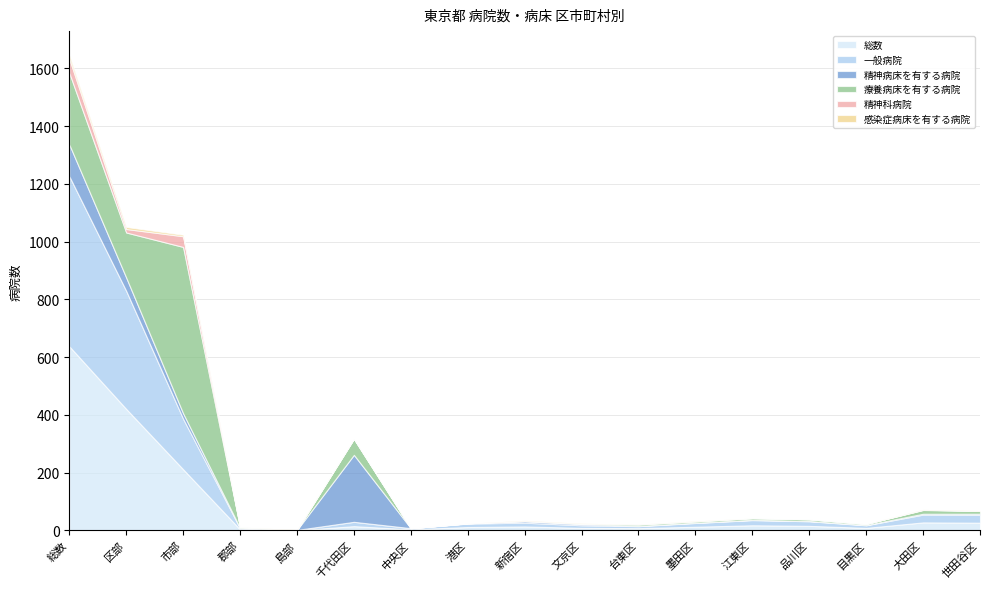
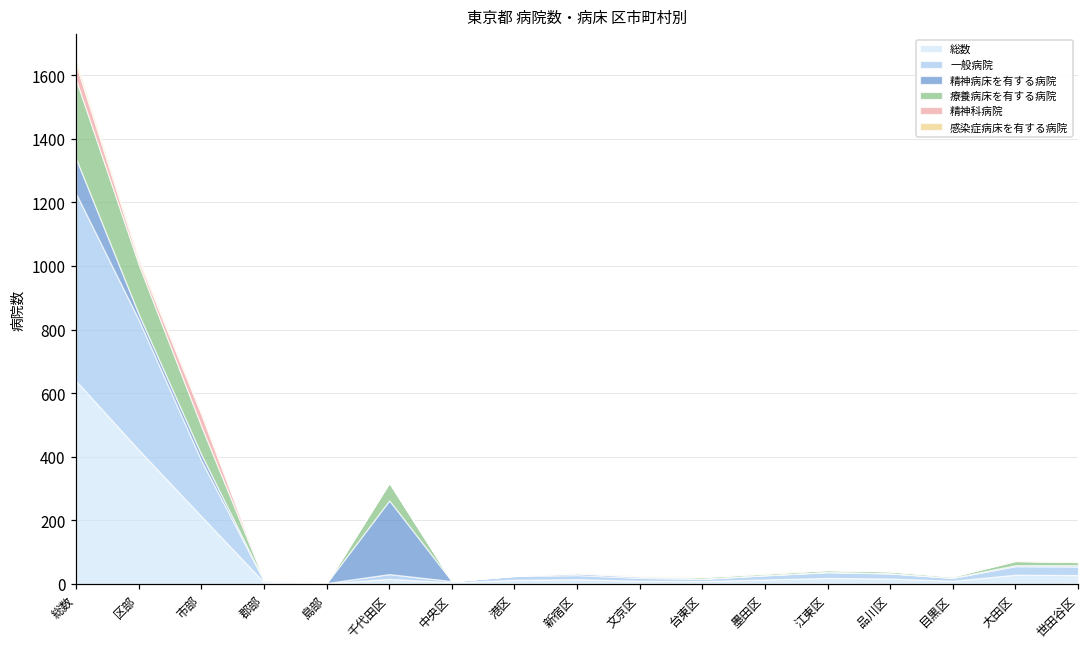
  {
    "精神病床を有する病院": {
      "総数": 110,
-     "区部": 50,
+     "区部": 20,
      "市部": 20,
      "千代田区": 230
    },
    "療養病床を有する病院": {
      "総数": 250,
      "区部": 160,
-     "市部": 580
+     "市部": 90
    }
  }
